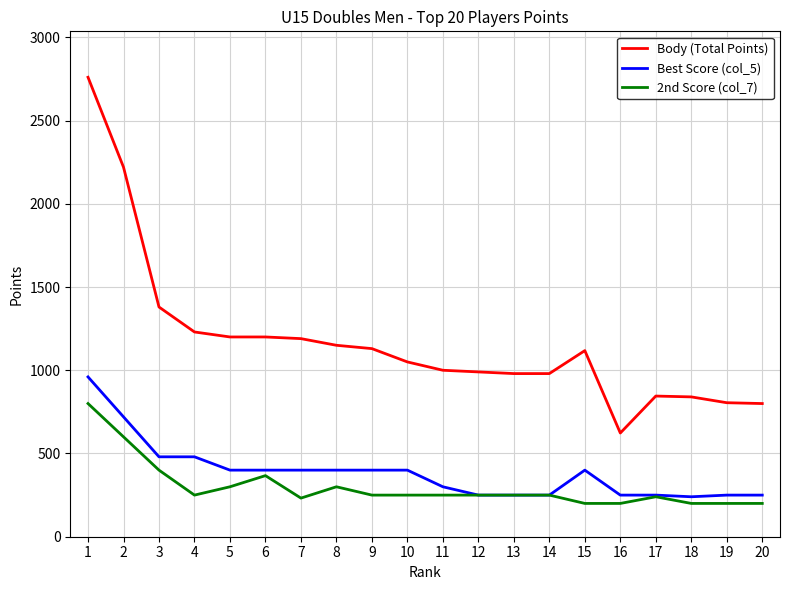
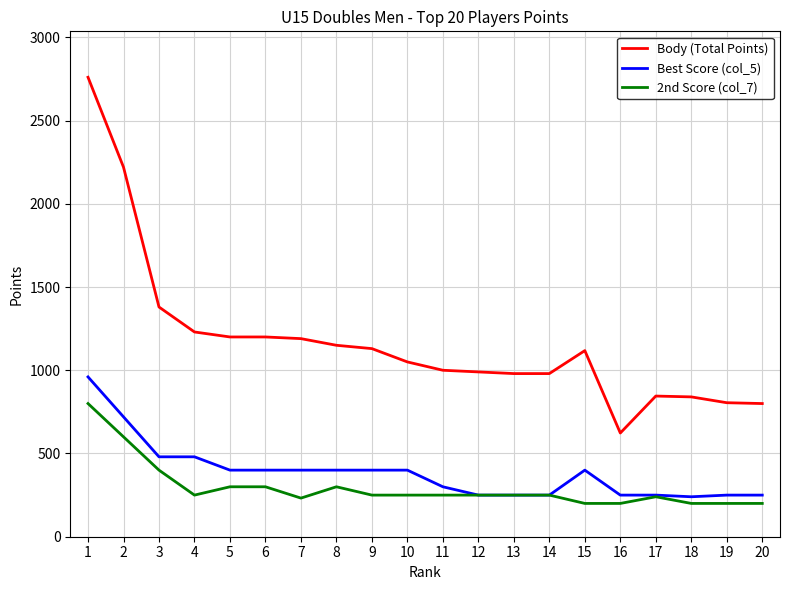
  {
    "Body (Total Points)": {
      "1": 2760,
      "2": 2220,
      "3": 1380,
      "4": 1230,
      "5": 1200,
      "6": 1200,
      "7": 1190,
      "8": 1150,
      "9": 1130,
      "10": 1050,
      "11": 1000,
      "12": 990,
      "13": 980,
      "14": 980,
      "15": 1120,
      "16": 620,
      "17": 850,
      "18": 840,
      "19": 810,
      "20": 800
    },
    "Best Score (col_5)": {
      "1": 960,
      "2": 720,
      "3": 480,
      "4": 480,
      "5": 400,
      "6": 400,
      "7": 400,
      "8": 400,
      "9": 400,
      "10": 400,
      "11": 300,
      "15": 400,
      "16": 250,
      "18": 240,
      "19": 250,
      "20": 250
    },
    "2nd Score (col_7)": {
      "1": 800,
      "2": 600,
      "3": 400,
      "4": 250,
      "5": 300,
-     "6": 370,
+     "6": 300,
      "7": 230,
      "8": 300,
      "9": 250,
      "10": 250,
      "11": 250,
      "15": 200,
      "16": 200,
      "18": 200,
      "19": 200,
      "20": 200
    }
  }
